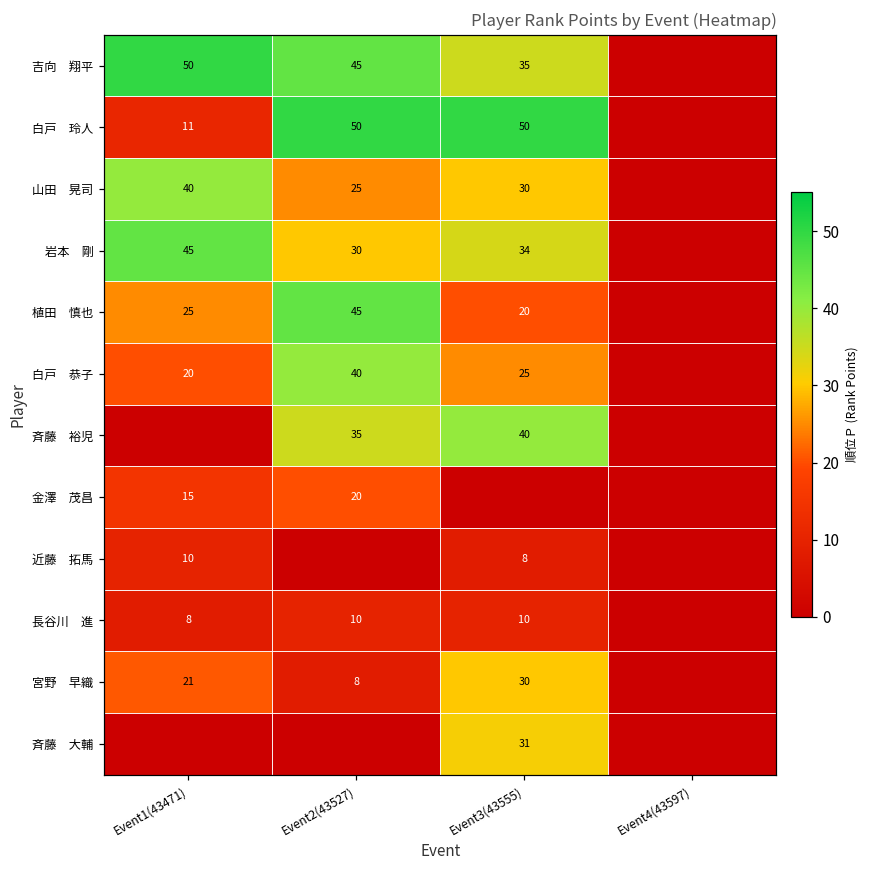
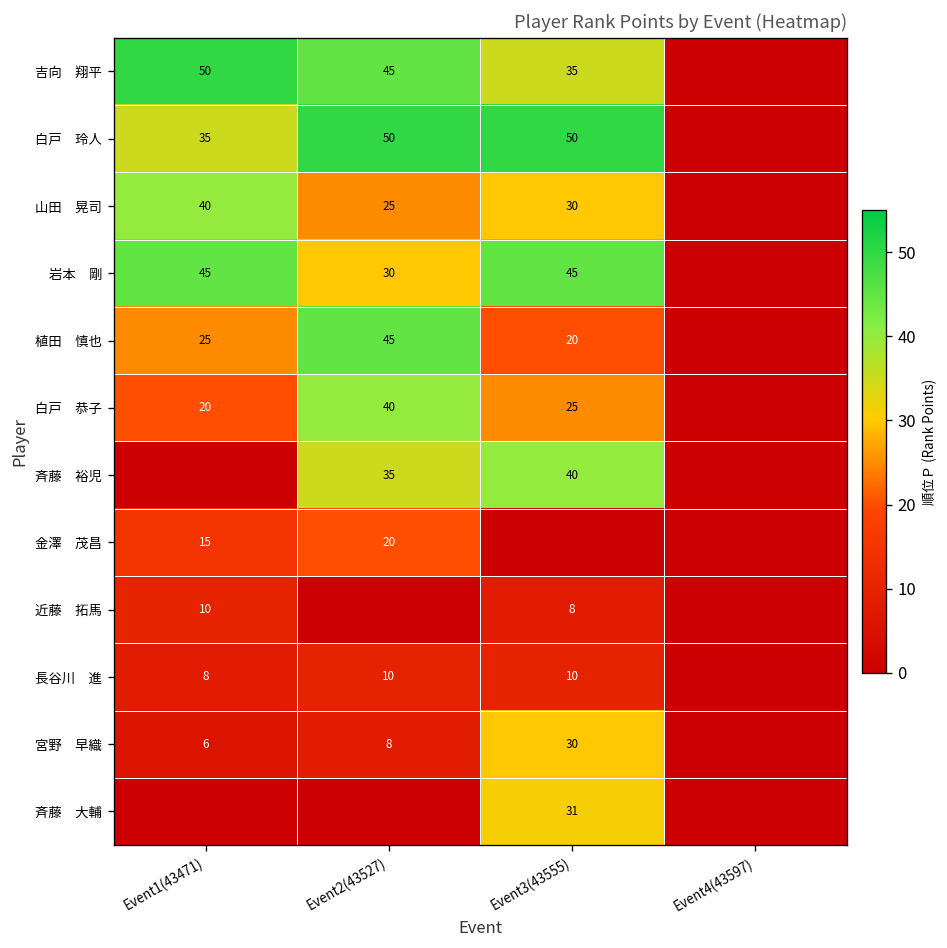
  {
    "吉向 翔平": {
      "Event1(43471)": 50,
      "Event2(43527)": 45,
      "Event3(43555)": 35
    },
    "白戸 玲人": {
-     "Event1(43471)": 11,
+     "Event1(43471)": 35,
      "Event2(43527)": 50,
      "Event3(43555)": 50
    },
    "山田 晃司": {
      "Event1(43471)": 40,
      "Event2(43527)": 25,
      "Event3(43555)": 30
    },
    "岩本 剛": {
      "Event1(43471)": 45,
      "Event2(43527)": 30,
-     "Event3(43555)": 34
+     "Event3(43555)": 45
    },
    "植田 慎也": {
      "Event1(43471)": 25,
      "Event2(43527)": 45,
      "Event3(43555)": 20
    },
    "白戸 恭子": {
      "Event1(43471)": 20,
      "Event2(43527)": 40,
      "Event3(43555)": 25
    },
    "斉藤 裕児": {
      "Event2(43527)": 35,
      "Event3(43555)": 40
    },
    "金澤 茂昌": {
      "Event1(43471)": 15,
      "Event2(43527)": 20
    },
    "近藤 拓馬": {
      "Event1(43471)": 10,
      "Event3(43555)": 8
    },
    "長谷川 進": {
      "Event1(43471)": 8,
      "Event2(43527)": 10,
      "Event3(43555)": 10
    },
    "宮野 早織": {
-     "Event1(43471)": 21,
+     "Event1(43471)": 6,
      "Event2(43527)": 8,
      "Event3(43555)": 30
    },
    "斉藤 大輔": {
      "Event3(43555)": 31
    }
  }
